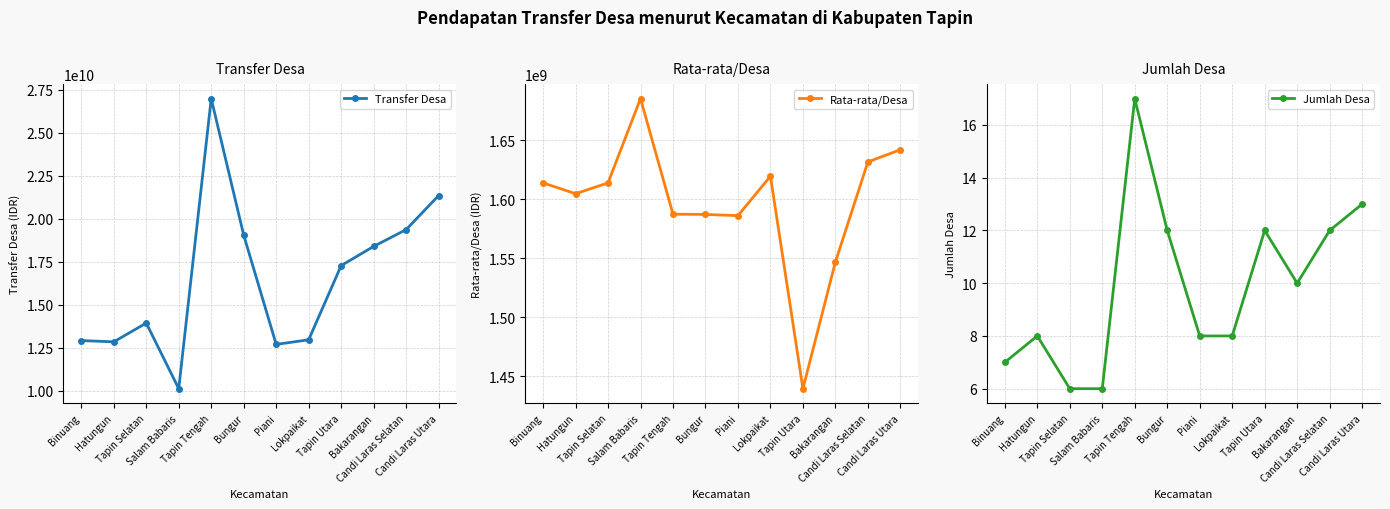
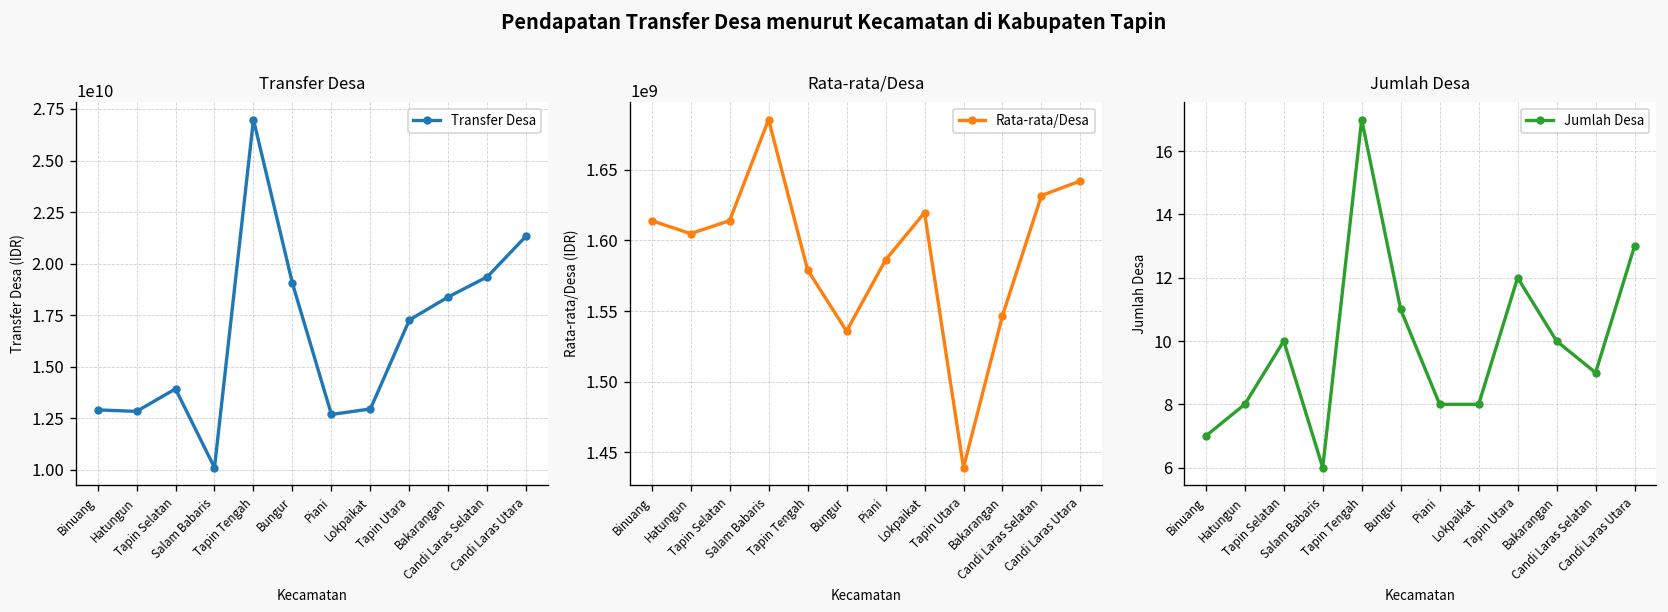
  {
    "Transfer Desa": {
      "Binuang": 12900000000,
      "Hatungun": 12800000000,
      "Tapin Selatan": 13900000000,
      "Salam Babaris": 10100000000,
      "Tapin Tengah": 27000000000,
      "Bungur": 19000000000,
      "Piani": 12700000000,
      "Lokpaikat": 13000000000,
      "Tapin Utara": 17300000000,
      "Bakarangan": 18400000000,
      "Candi Laras Selatan": 19400000000,
      "Candi Laras Utara": 21300000000
    },
    "Rata-rata/Desa": {
      "Binuang": 1614000000,
      "Hatungun": 1605000000,
      "Tapin Selatan": 1614000000,
      "Salam Babaris": 1686000000,
-     "Tapin Tengah": 1587000000,
-     "Bungur": 1587000000,
+     "Tapin Tengah": 1579000000,
+     "Bungur": 1536000000,
      "Piani": 1586000000,
      "Lokpaikat": 1620000000,
      "Tapin Utara": 1439000000,
      "Bakarangan": 1547000000,
      "Candi Laras Selatan": 1632000000,
      "Candi Laras Utara": 1642000000
    },
    "Jumlah Desa": {
      "Binuang": 7,
      "Hatungun": 8,
-     "Tapin Selatan": 6,
+     "Tapin Selatan": 10,
      "Salam Babaris": 6,
      "Tapin Tengah": 17,
-     "Bungur": 12,
+     "Bungur": 11,
      "Piani": 8,
      "Lokpaikat": 8,
      "Tapin Utara": 12,
      "Bakarangan": 10,
-     "Candi Laras Selatan": 12,
+     "Candi Laras Selatan": 9,
      "Candi Laras Utara": 13
    }
  }
